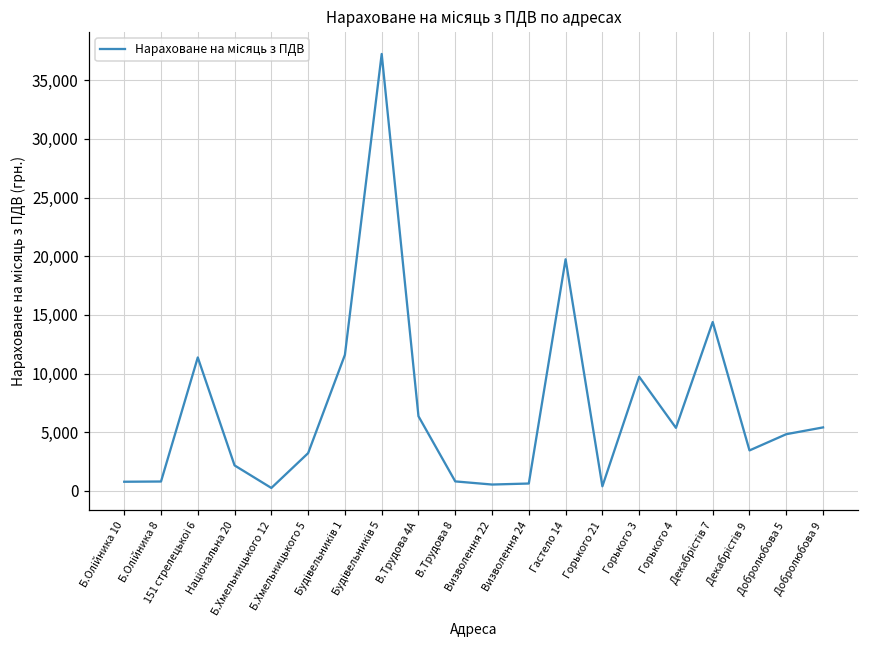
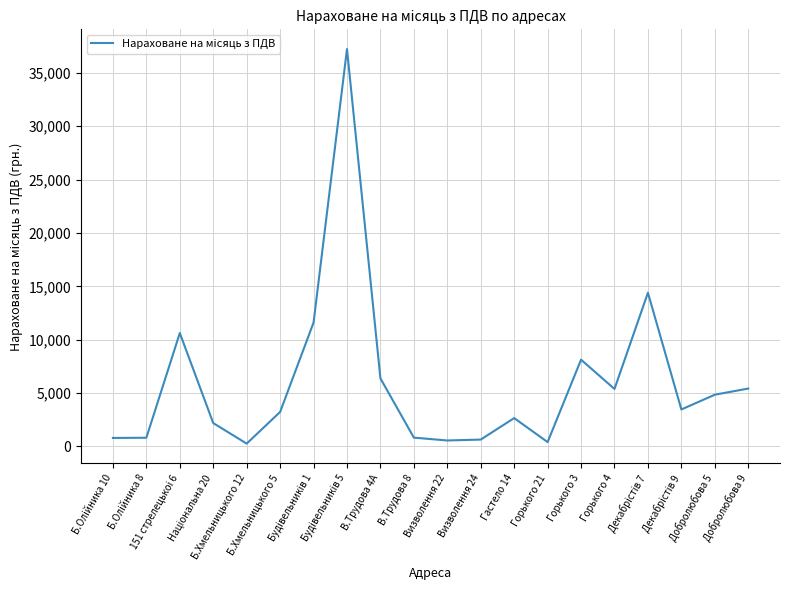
  {
    "Б.Олійника 10": "800",
    "Б.Олійника 8": "800",
-   "151 стрелецькоі 6": "11,400",
+   "151 стрелецькоі 6": "10,600",
    "Національна 20": "2,200",
    "Б.Хмельницького 12": "300",
    "Б.Хмельницького 5": "3,200",
    "Будівельників 1": "11,600",
    "Будівельників 5": "37,200",
    "В.Трудова 4А": "6,400",
    "В.Трудова 8": "800",
    "Визволення 22": "500",
    "Визволення 24": "600",
-   "Гастело 14": "19,700",
+   "Гастело 14": "2,600",
    "Горького 21": "400",
-   "Горького 3": "9,700",
+   "Горького 3": "8,100",
    "Горького 4": "5,400",
    "Декабрістів 7": "14,400",
    "Декабрістів 9": "3,500",
    "Добролюбова 5": "4,800",
    "Добролюбова 9": "5,400"
  }
